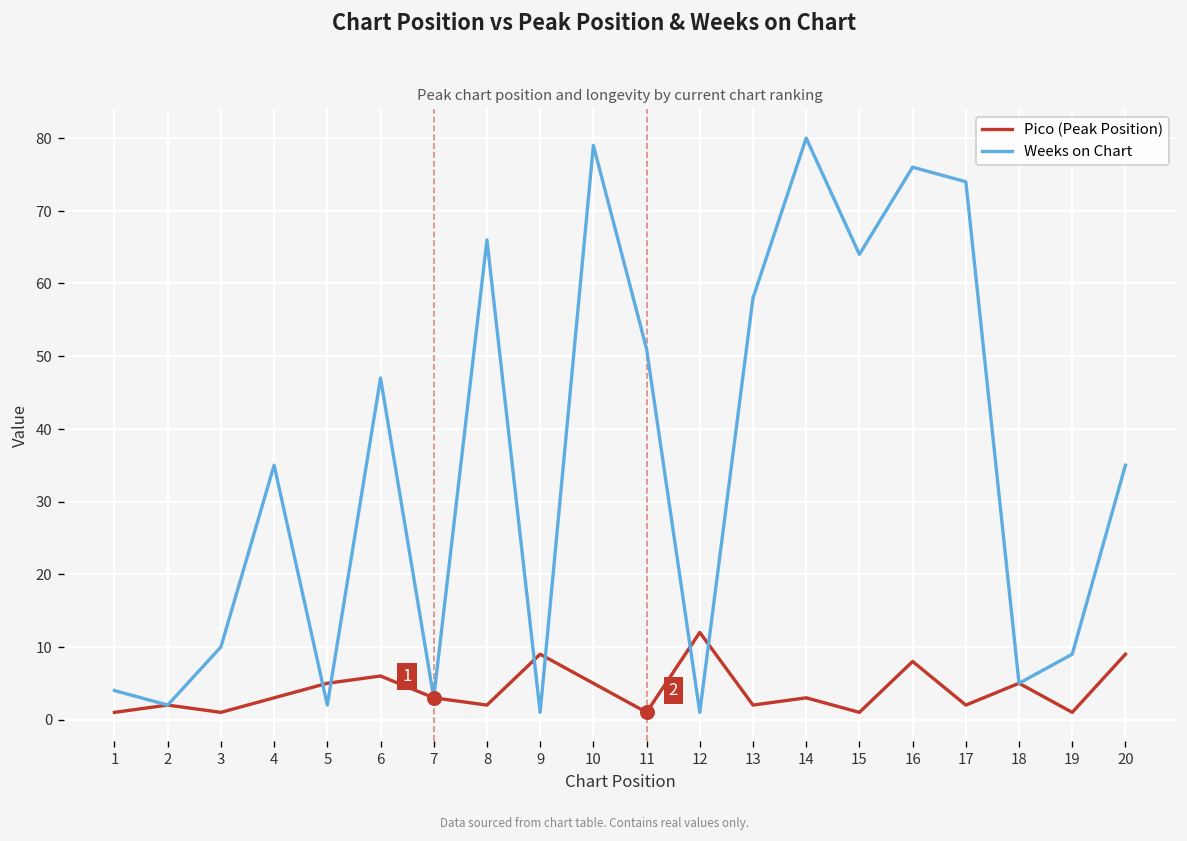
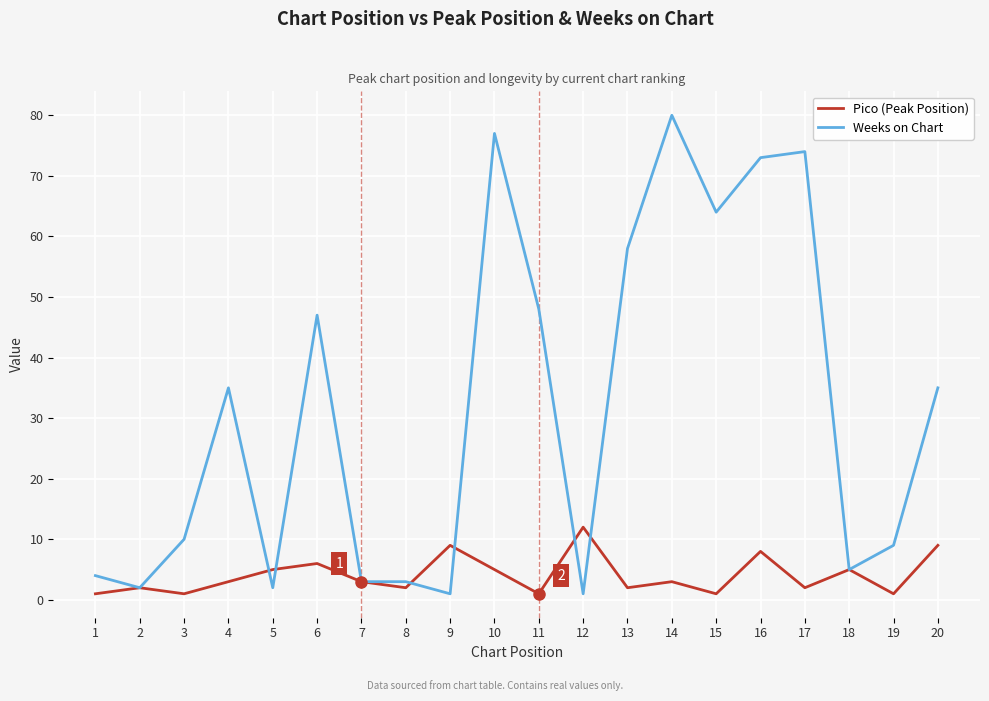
  {
    "Weeks on Chart": {
      "1": 4,
      "3": 10,
      "4": 35,
      "5": 2,
      "6": 47,
-     "8": 66,
+     "8": 3,
      "9": 1,
-     "10": 79,
-     "11": 51,
+     "10": 77,
+     "11": 48,
      "13": 58,
      "14": 80,
      "15": 64,
-     "16": 76,
+     "16": 73,
      "17": 74,
      "19": 9,
      "20": 35
    }
  }
